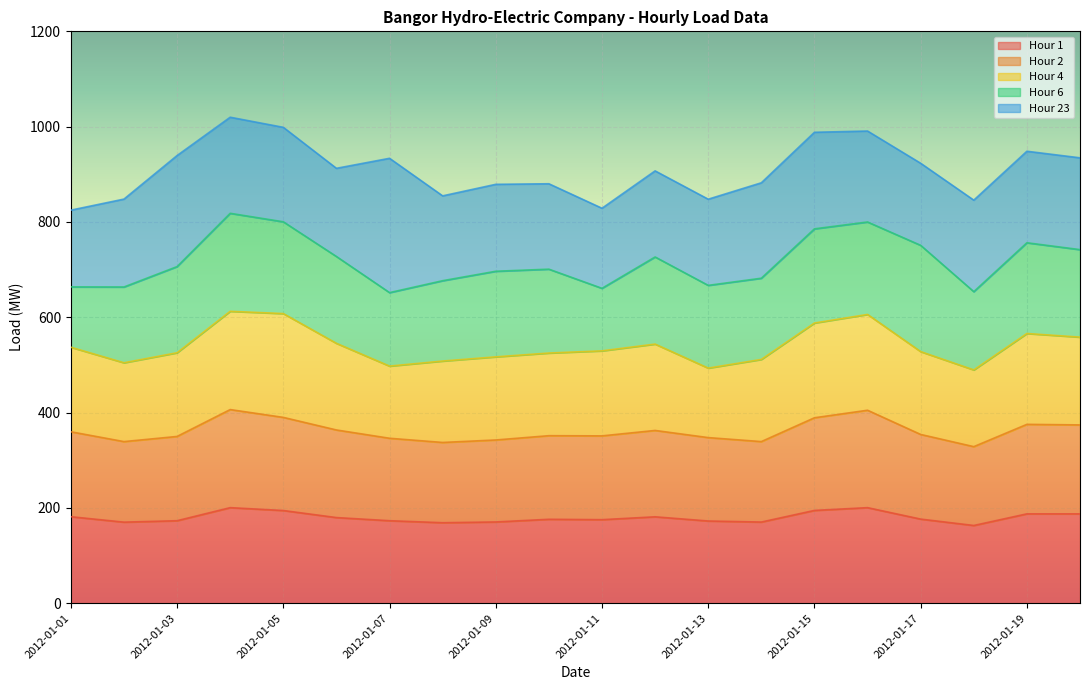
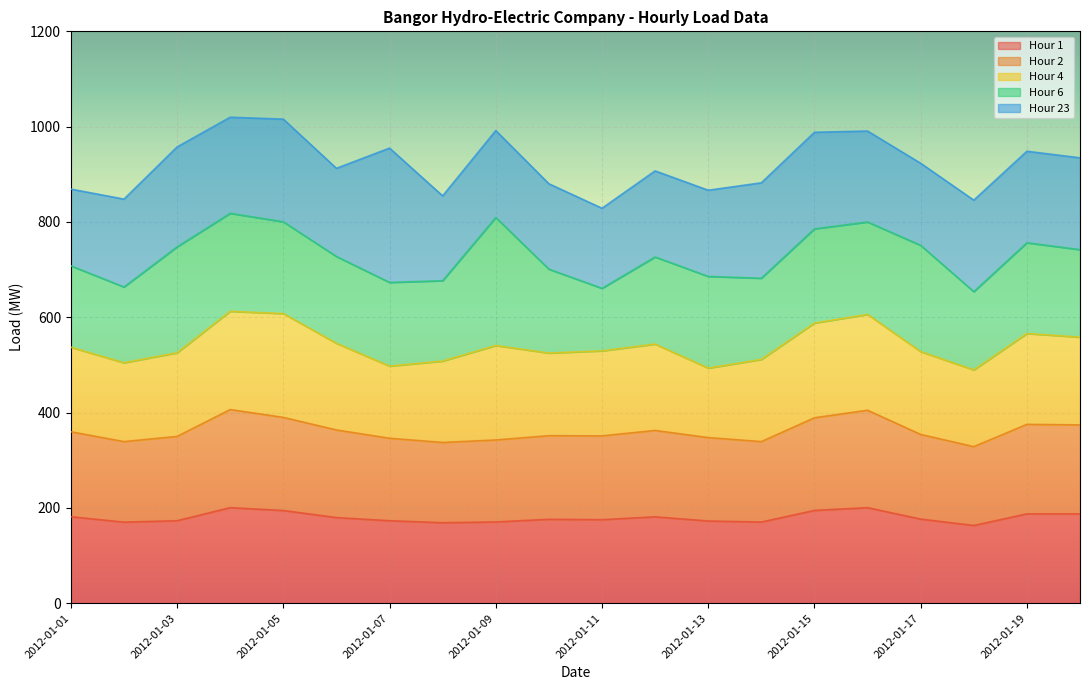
  {
    "Hour 4": {
      "2012-01-01": 180,
      "2012-01-03": 180,
      "2012-01-05": 220,
      "2012-01-07": 150,
-     "2012-01-09": 170,
+     "2012-01-09": 200,
      "2012-01-11": 180,
      "2012-01-13": 150,
      "2012-01-15": 200,
      "2012-01-17": 170,
      "2012-01-19": 190
    },
    "Hour 6": {
-     "2012-01-01": 130,
-     "2012-01-03": 180,
+     "2012-01-01": 170,
+     "2012-01-03": 220,
      "2012-01-05": 190,
-     "2012-01-07": 150,
-     "2012-01-09": 180,
+     "2012-01-07": 180,
+     "2012-01-09": 270,
      "2012-01-11": 130,
-     "2012-01-13": 170,
+     "2012-01-13": 190,
      "2012-01-15": 200,
      "2012-01-17": 220,
      "2012-01-19": 190
    },
    "Hour 23": {
      "2012-01-01": 160,
-     "2012-01-03": 230,
-     "2012-01-05": 200,
+     "2012-01-03": 210,
+     "2012-01-05": 220,
      "2012-01-07": 280,
      "2012-01-09": 180,
      "2012-01-11": 170,
      "2012-01-13": 180,
      "2012-01-15": 200,
      "2012-01-17": 170,
      "2012-01-19": 190
    }
  }
